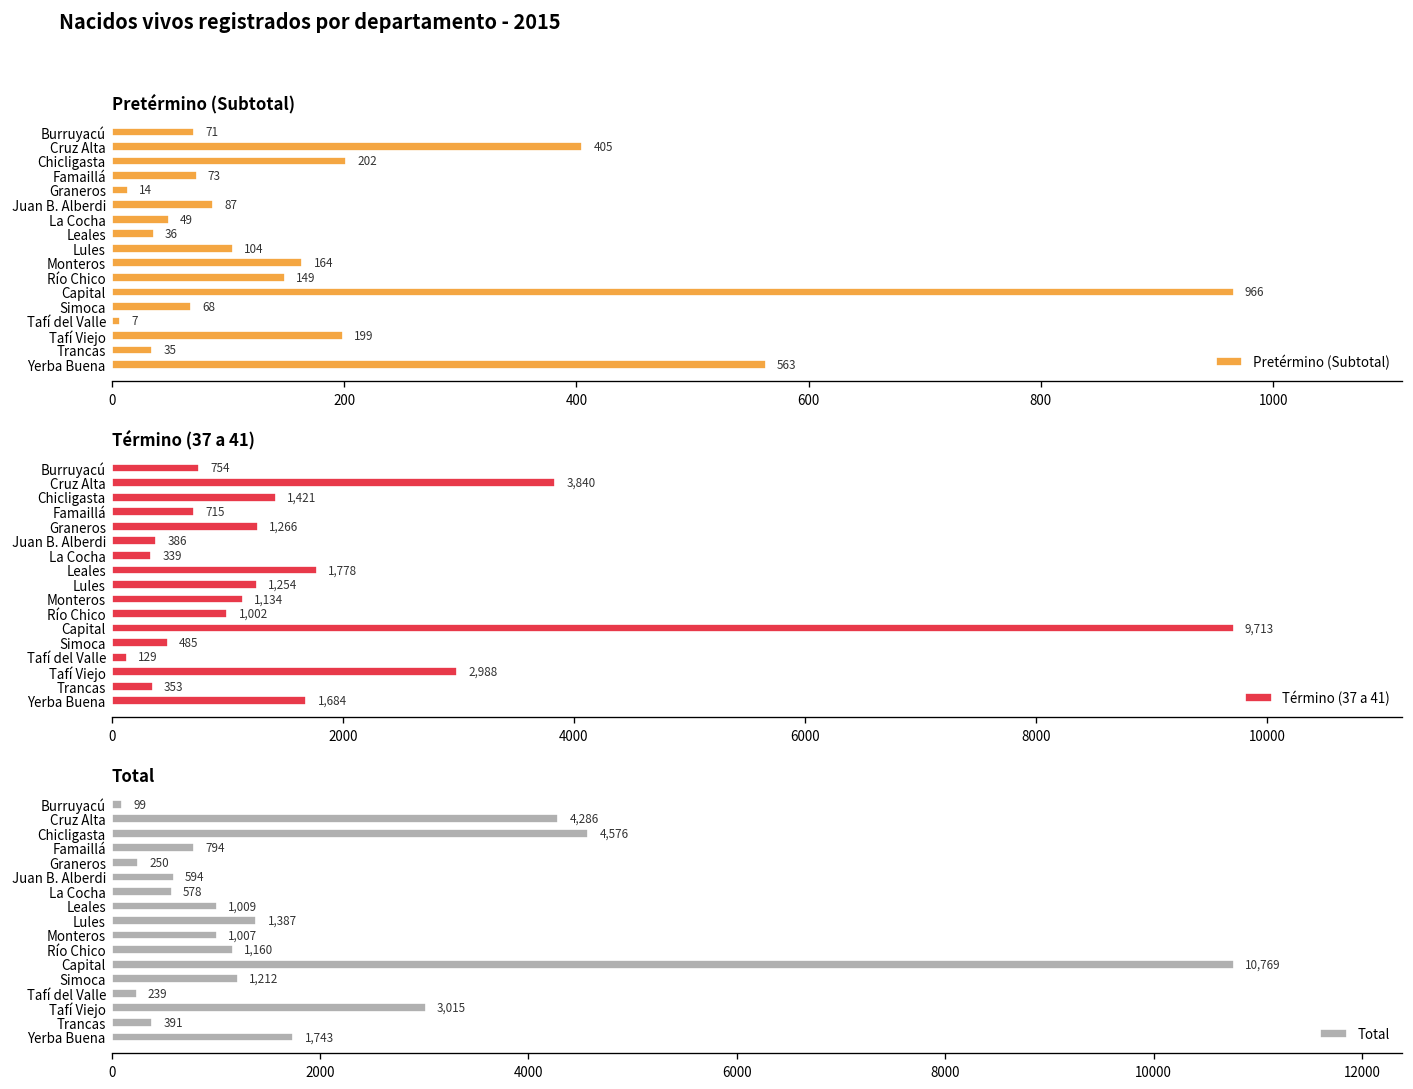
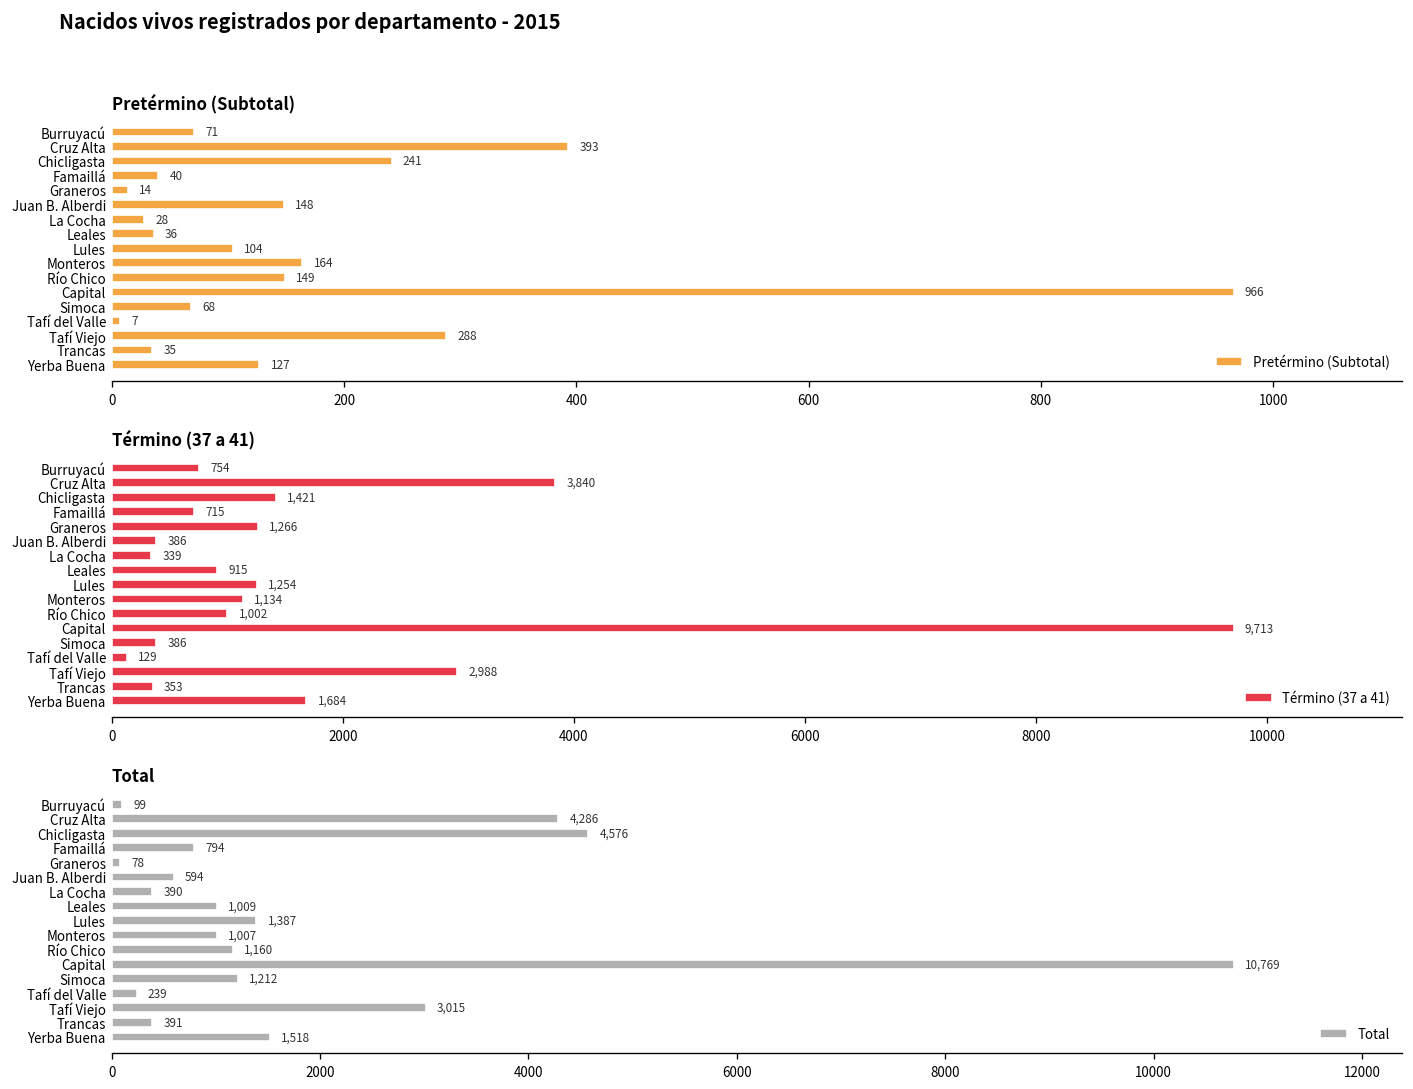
  {
    "Pretérmino (Subtotal)": {
      "Burruyacú": "71",
-     "Cruz Alta": "405",
-     "Chicligasta": "202",
-     "Famaillá": "73",
+     "Cruz Alta": "393",
+     "Chicligasta": "241",
+     "Famaillá": "40",
      "Graneros": "14",
-     "Juan B. Alberdi": "87",
-     "La Cocha": "49",
+     "Juan B. Alberdi": "148",
+     "La Cocha": "28",
      "Leales": "36",
      "Lules": "104",
      "Monteros": "164",
      "Río Chico": "149",
      "Capital": "966",
      "Simoca": "68",
      "Tafí del Valle": "7",
-     "Tafí Viejo": "199",
+     "Tafí Viejo": "288",
      "Trancas": "35",
-     "Yerba Buena": "563"
+     "Yerba Buena": "127"
    },
    "Término (37 a 41)": {
      "Burruyacú": "754",
      "Cruz Alta": "3,840",
      "Chicligasta": "1,421",
      "Famaillá": "715",
      "Graneros": "1,266",
      "Juan B. Alberdi": "386",
      "La Cocha": "339",
-     "Leales": "1,778",
+     "Leales": "915",
      "Lules": "1,254",
      "Monteros": "1,134",
      "Río Chico": "1,002",
      "Capital": "9,713",
-     "Simoca": "485",
+     "Simoca": "386",
      "Tafí del Valle": "129",
      "Tafí Viejo": "2,988",
      "Trancas": "353",
      "Yerba Buena": "1,684"
    },
    "Total": {
      "Burruyacú": "99",
      "Cruz Alta": "4,286",
      "Chicligasta": "4,576",
      "Famaillá": "794",
-     "Graneros": "250",
+     "Graneros": "78",
      "Juan B. Alberdi": "594",
-     "La Cocha": "578",
+     "La Cocha": "390",
      "Leales": "1,009",
      "Lules": "1,387",
      "Monteros": "1,007",
      "Río Chico": "1,160",
      "Capital": "10,769",
      "Simoca": "1,212",
      "Tafí del Valle": "239",
      "Tafí Viejo": "3,015",
      "Trancas": "391",
-     "Yerba Buena": "1,743"
+     "Yerba Buena": "1,518"
    }
  }
